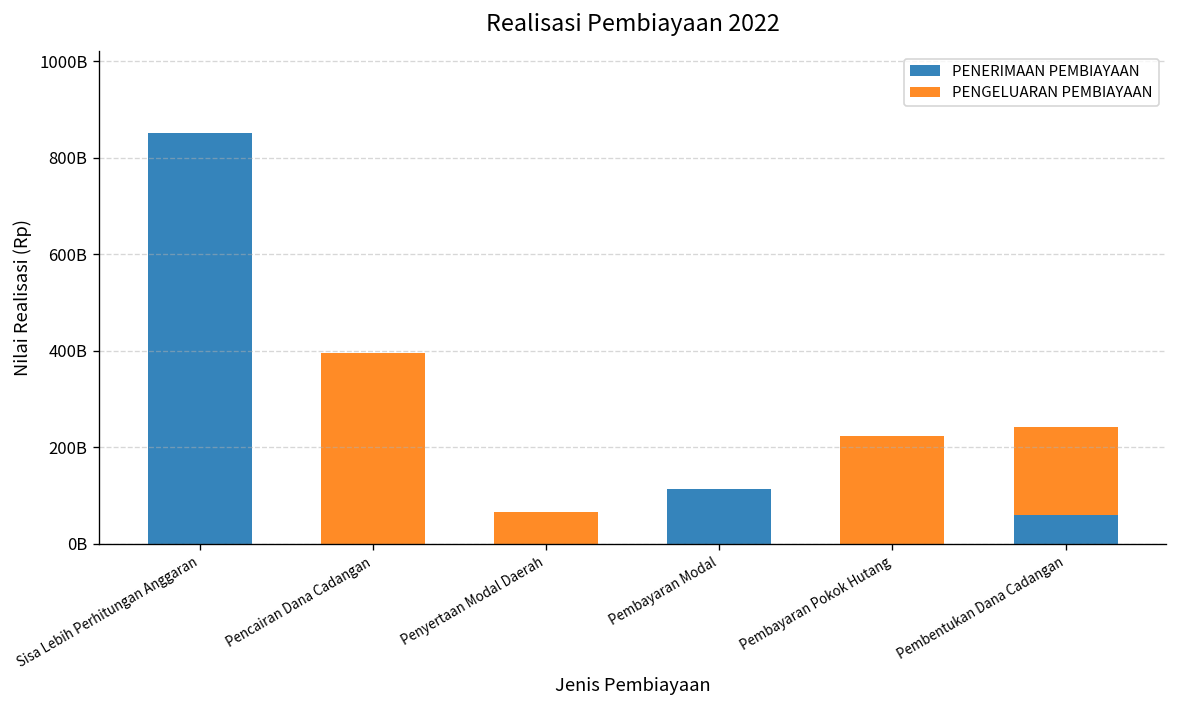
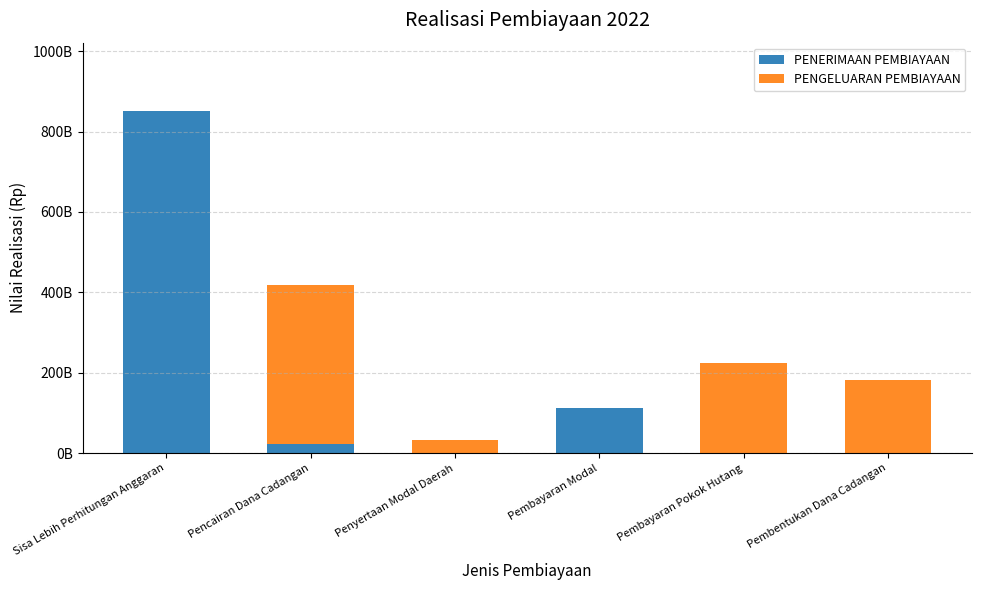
  {
    "PENERIMAAN PEMBIAYAAN": {
      "Sisa Lebih Perhitungan Anggaran": 850000000000,
-     "Pencairan Dana Cadangan": 0,
+     "Pencairan Dana Cadangan": 20000000000,
      "Penyertaan Modal Daerah": 0,
      "Pembayaran Modal": 110000000000,
      "Pembayaran Pokok Hutang": 0,
-     "Pembentukan Dana Cadangan": 60000000000
+     "Pembentukan Dana Cadangan": 0
    },
    "PENGELUARAN PEMBIAYAAN": {
      "Sisa Lebih Perhitungan Anggaran": 0,
      "Pencairan Dana Cadangan": 390000000000,
-     "Penyertaan Modal Daerah": 70000000000,
+     "Penyertaan Modal Daerah": 30000000000,
      "Pembayaran Modal": 0,
      "Pembayaran Pokok Hutang": 220000000000,
      "Pembentukan Dana Cadangan": 180000000000
    }
  }
